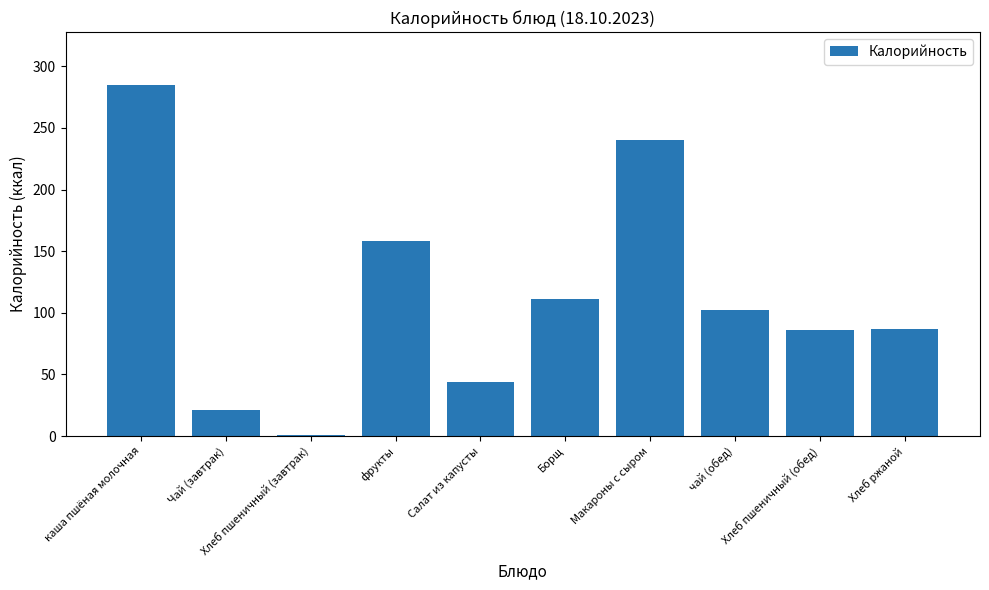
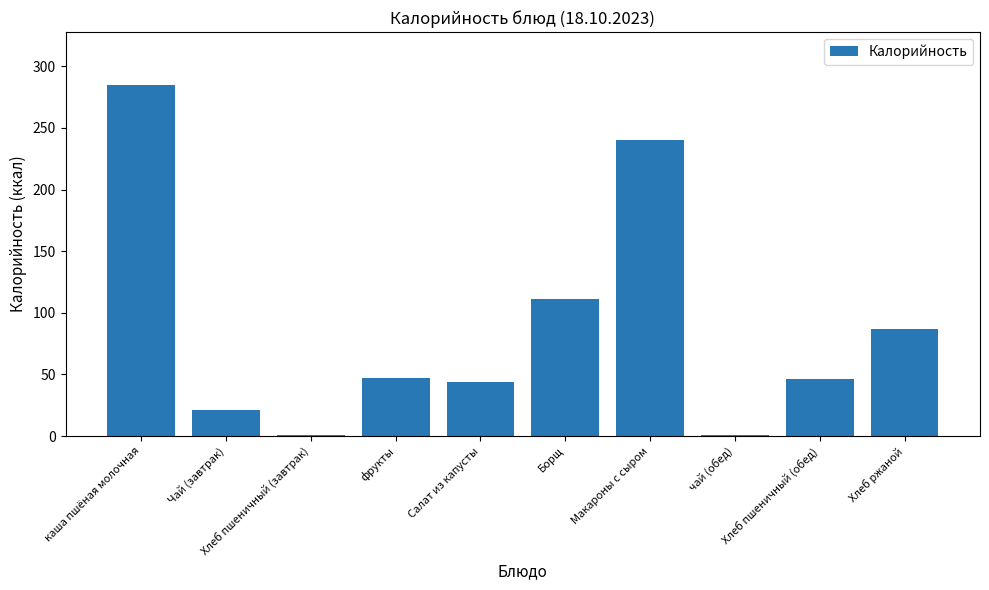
  {
    "каша пшёная молочная": 285,
    "Чай (завтрак)": 21,
-   "фрукты": 158,
+   "фрукты": 47,
    "Салат из капусты": 44,
    "Борщ": 111,
    "Макароны с сыром": 240,
-   "чай (обед)": 103,
-   "Хлеб пшеничный (обед)": 86,
+   "чай (обед)": 1,
+   "Хлеб пшеничный (обед)": 47,
    "Хлеб ржаной": 87
  }
